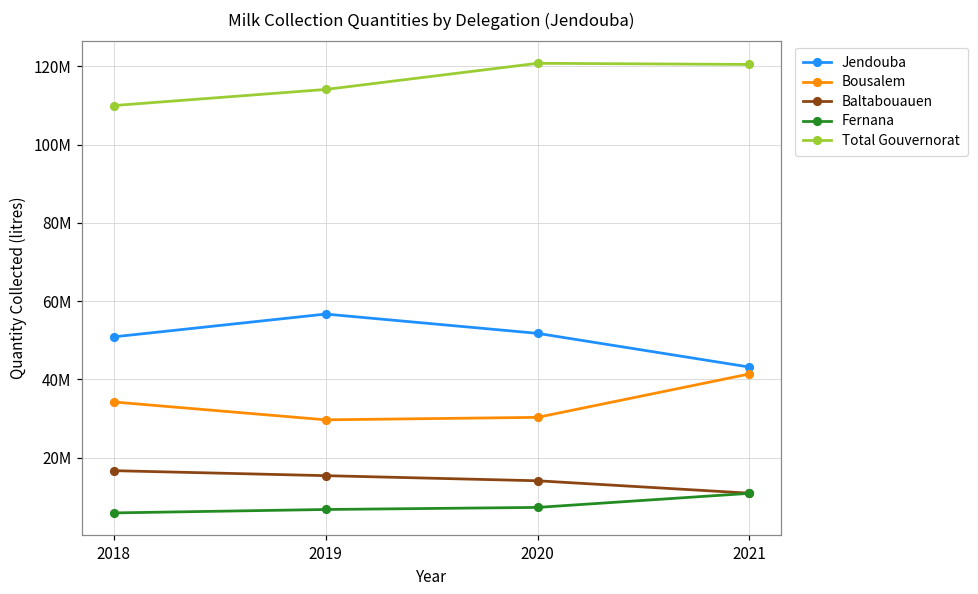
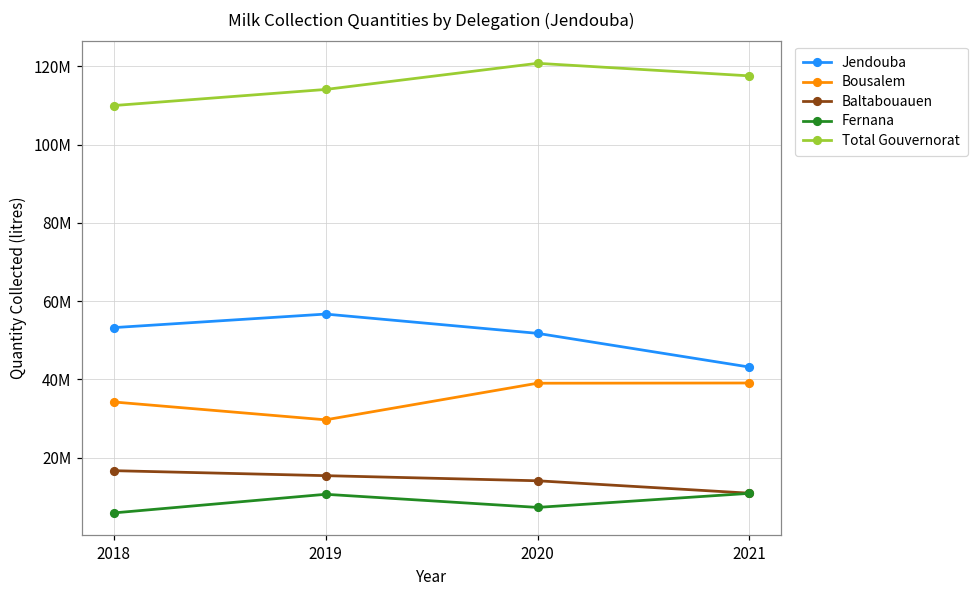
  {
    "Jendouba": {
-     "2018": 51000000,
+     "2018": 53000000,
      "2019": 57000000,
      "2020": 52000000,
      "2021": 43000000
    },
    "Bousalem": {
      "2018": 34000000,
      "2019": 30000000,
-     "2020": 30000000,
-     "2021": 41000000
+     "2020": 39000000,
+     "2021": 39000000
    },
    "Baltabouauen": {
      "2018": 17000000,
      "2019": 15000000,
      "2020": 14000000
    },
    "Fernana": {
      "2018": 6000000,
-     "2019": 7000000,
+     "2019": 11000000,
      "2020": 7000000
    },
    "Total Gouvernorat": {
      "2018": 110000000,
      "2019": 114000000,
      "2020": 121000000,
-     "2021": 120000000
+     "2021": 118000000
    }
  }
